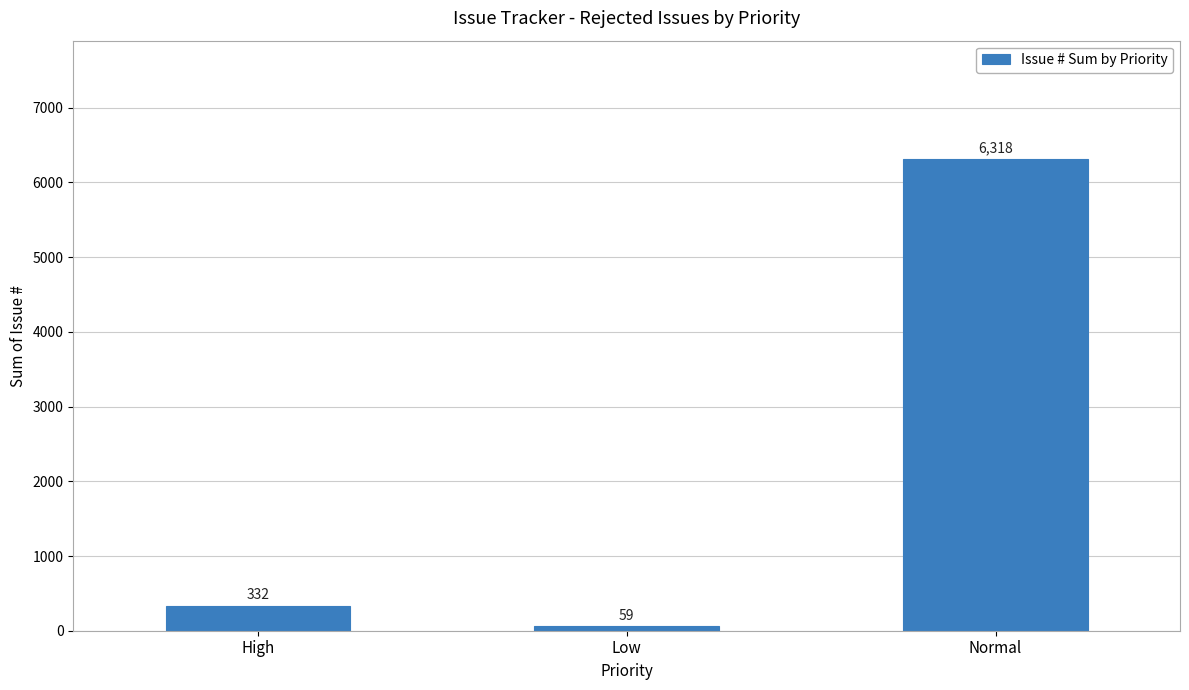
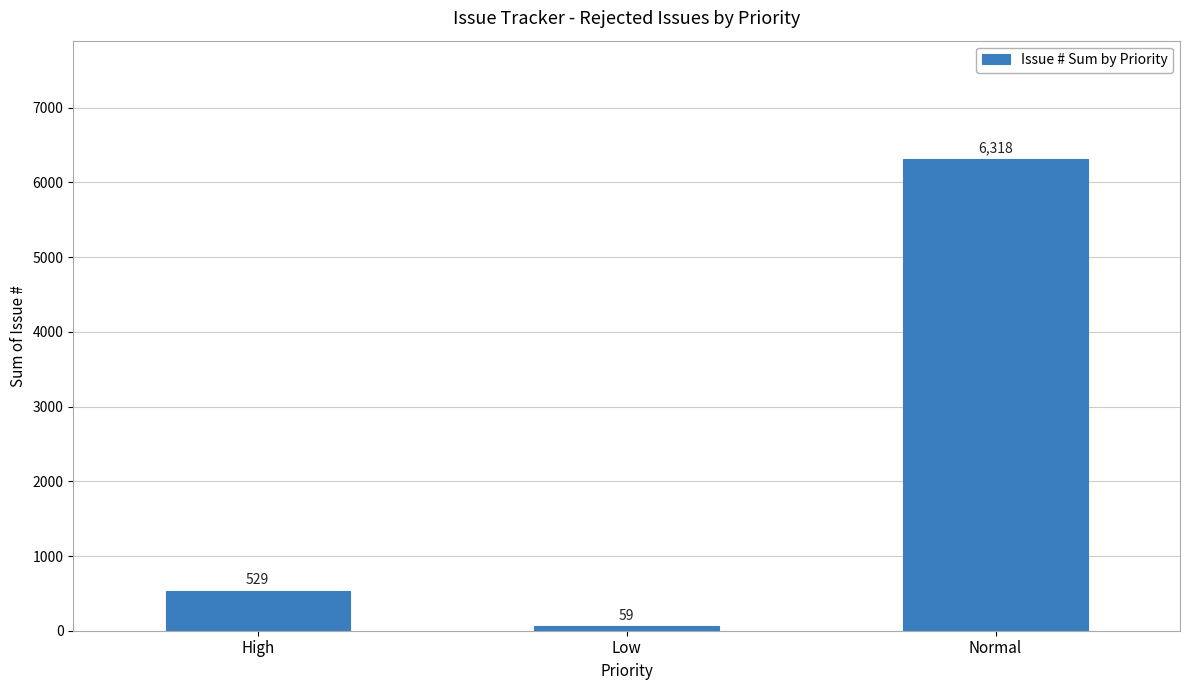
  {
-   "High": "332",
+   "High": "529",
    "Low": "59",
    "Normal": "6,318"
  }
